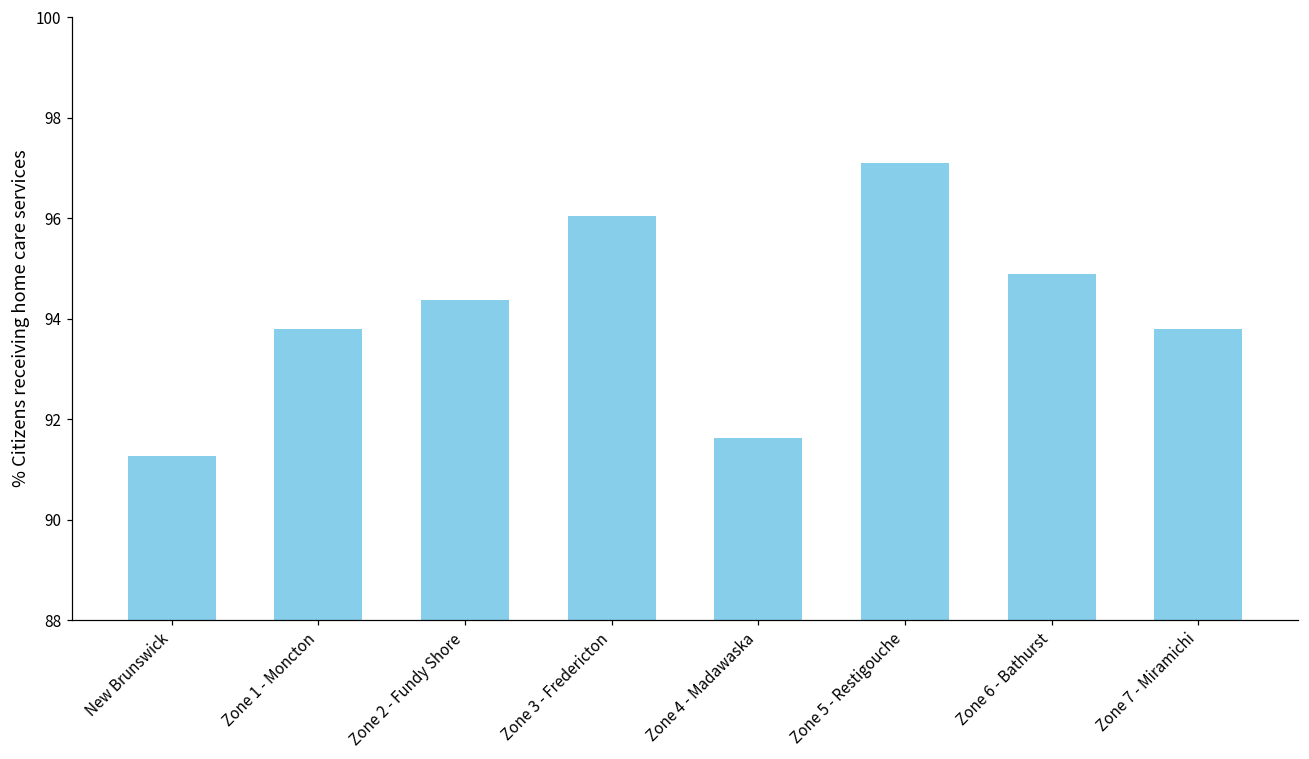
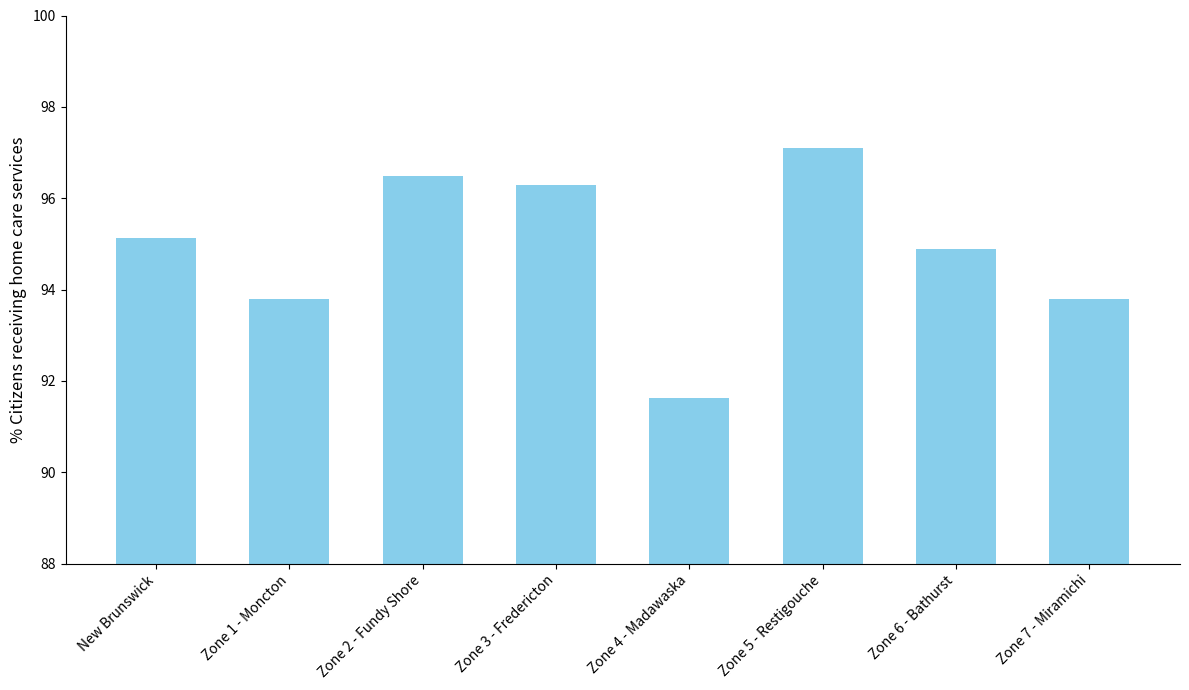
  {
-   "New Brunswick": 91.3,
+   "New Brunswick": 95.1,
    "Zone 1 - Moncton": 93.8,
-   "Zone 2 - Fundy Shore": 94.4,
-   "Zone 3 - Fredericton": 96.0,
+   "Zone 2 - Fundy Shore": 96.5,
+   "Zone 3 - Fredericton": 96.3,
    "Zone 4 - Madawaska": 91.6,
    "Zone 5 - Restigouche": 97.1,
    "Zone 6 - Bathurst": 94.9,
    "Zone 7 - Miramichi": 93.8
  }
